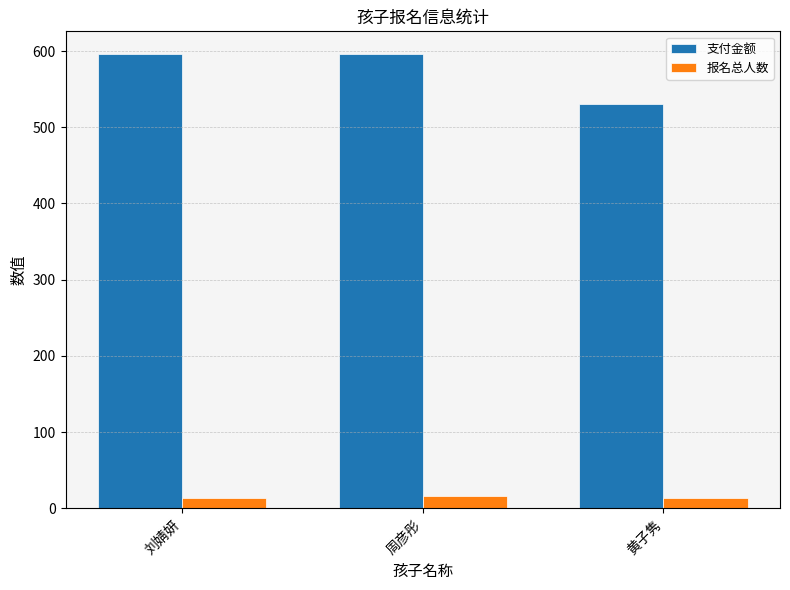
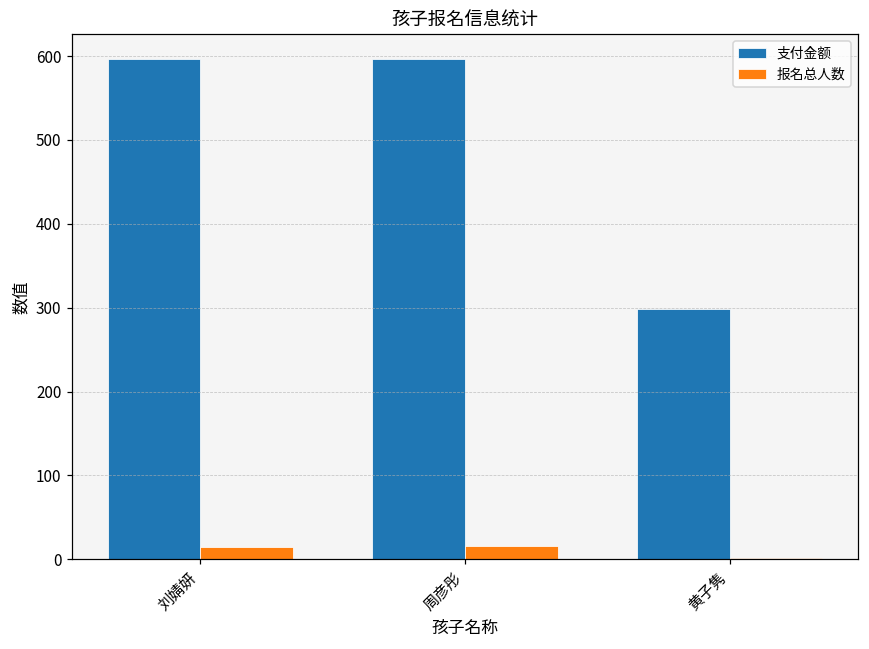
  {
    "支付金额": {
      "刘婧妍": 600,
      "周彦彤": 600,
-     "黄子隽": 530
+     "黄子隽": 300
    },
    "报名总人数": {
      "刘婧妍": 10,
      "周彦彤": 20,
-     "黄子隽": 10
+     "黄子隽": 0
    }
  }
